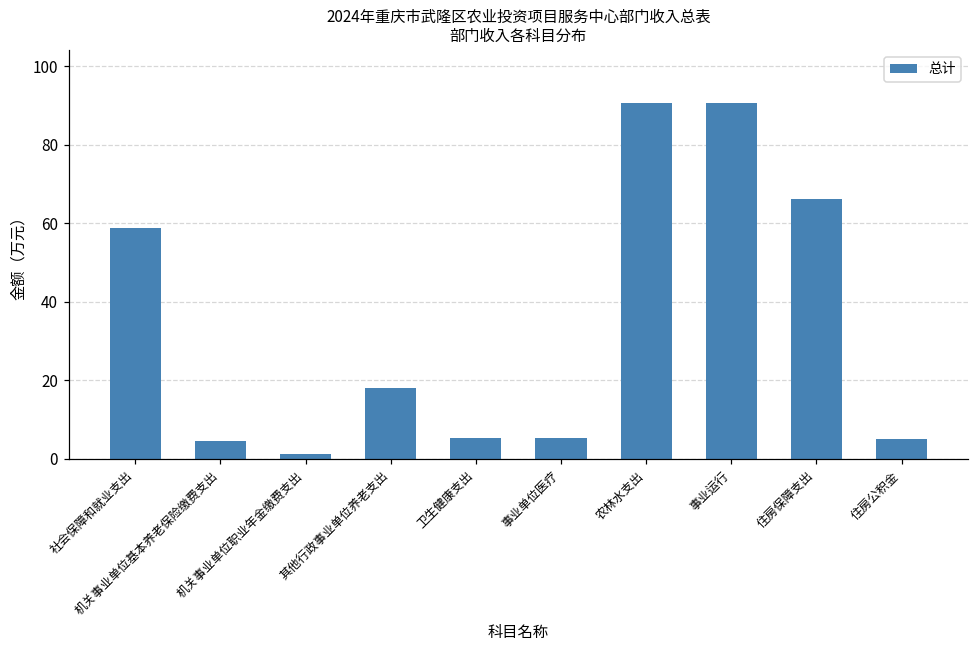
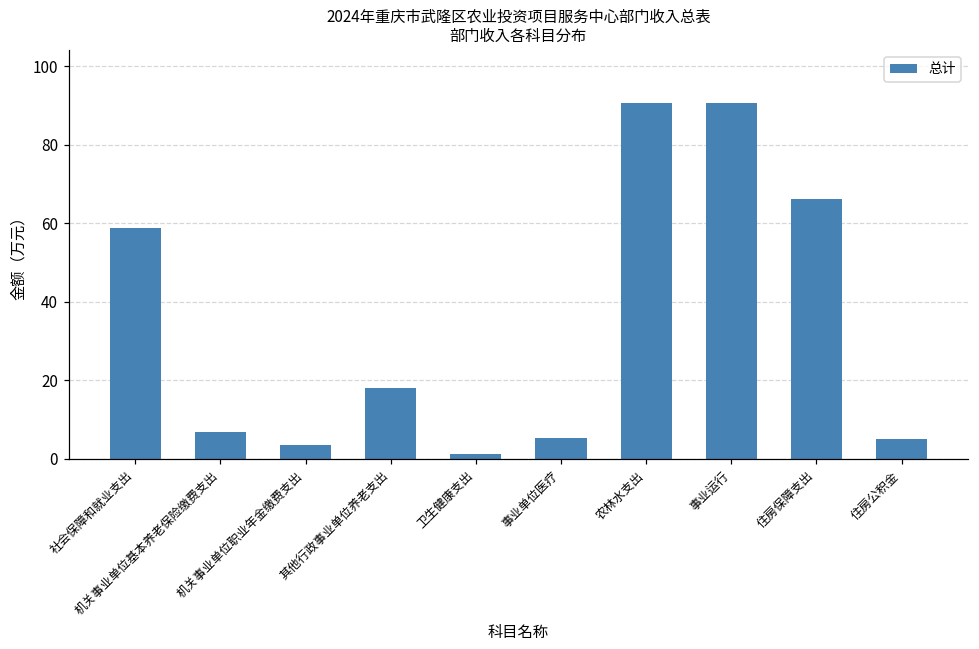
  {
    "社会保障和就业支出": 59,
-   "机关事业单位基本养老保险缴费支出": 5,
-   "机关事业单位职业年金缴费支出": 1,
+   "机关事业单位基本养老保险缴费支出": 7,
+   "机关事业单位职业年金缴费支出": 3,
    "其他行政事业单位养老支出": 18,
-   "卫生健康支出": 5,
+   "卫生健康支出": 1,
    "事业单位医疗": 5,
    "农林水支出": 91,
    "事业运行": 91,
    "住房保障支出": 66,
    "住房公积金": 5
  }
